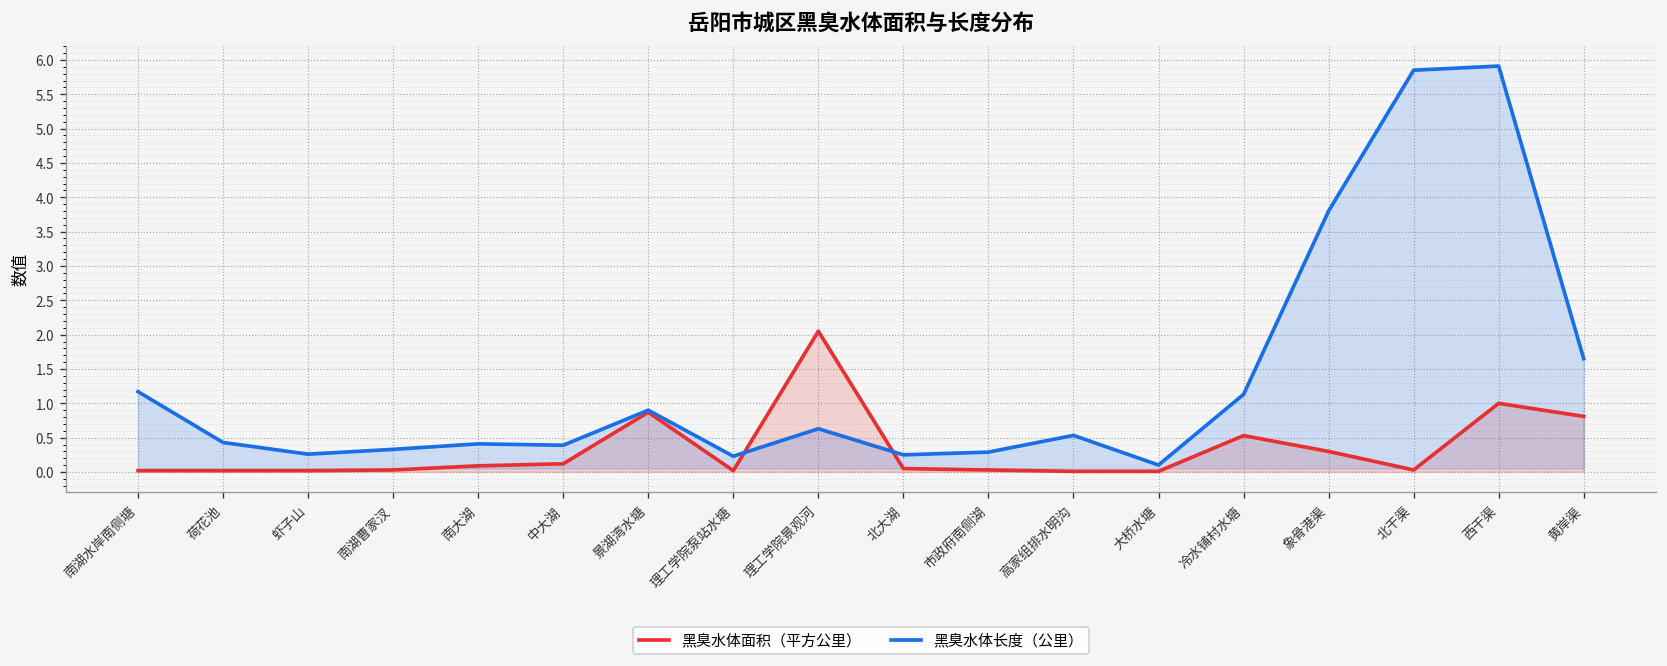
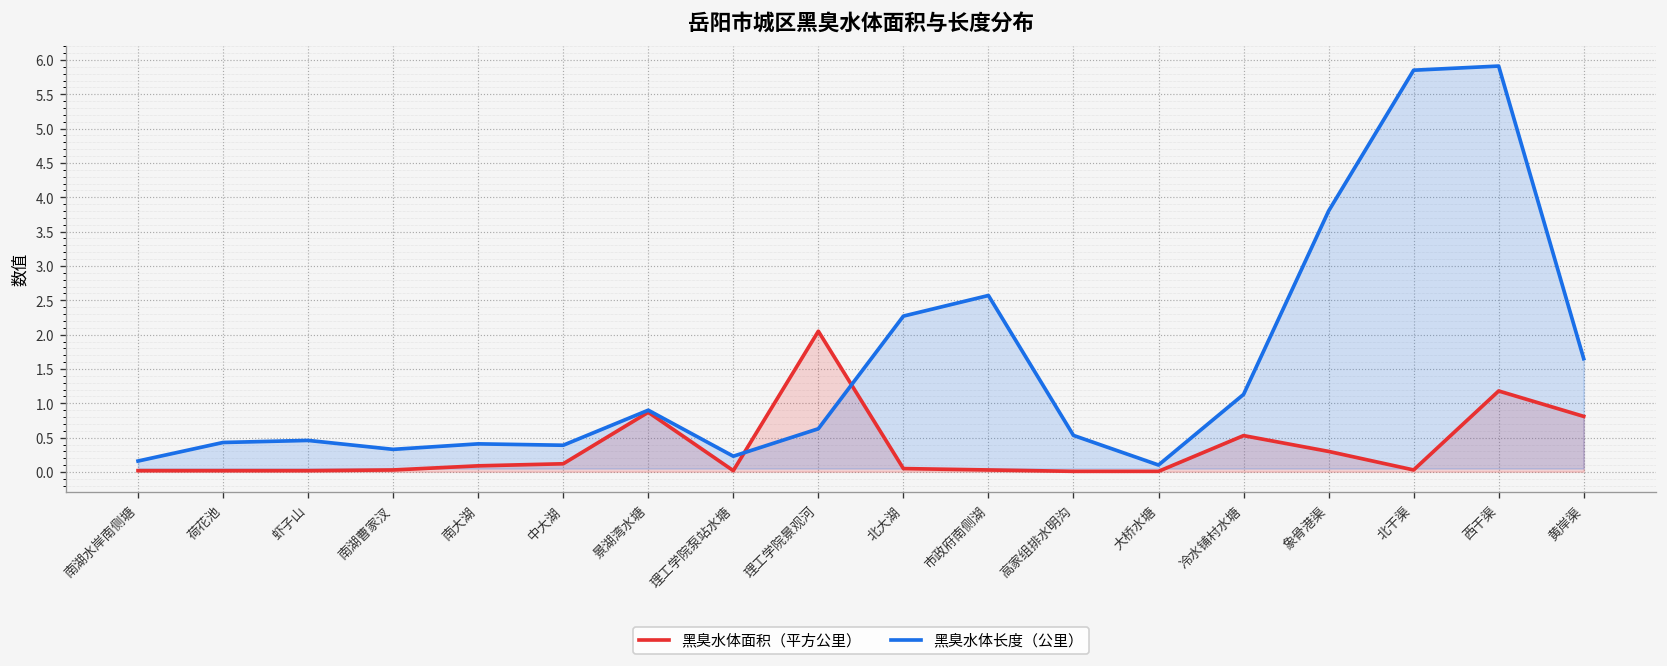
  {
    "黑臭水体面积（平方公里）": {
      "南湖水岸南侧塘": 0.0,
      "荷花池": 0.0,
      "虾子山": 0.0,
      "南湖曹家汊": 0.0,
      "南大湖": 0.1,
      "中大湖": 0.1,
      "理工学院泵站水塘": 0.0,
      "理工学院景观河": 2.1,
      "北大湖": 0.1,
      "市政府南侧湖": 0.0,
      "高家组排水明沟": 0.0,
      "大桥水塘": 0.0,
      "冷水铺村水塘": 0.5,
      "象骨港渠": 0.3,
      "北干渠": 0.0,
-     "西干渠": 1.0,
+     "西干渠": 1.2,
      "黄岸渠": 0.8
    },
    "黑臭水体长度（公里）": {
-     "南湖水岸南侧塘": 1.2,
+     "南湖水岸南侧塘": 0.2,
      "荷花池": 0.4,
-     "虾子山": 0.3,
+     "虾子山": 0.5,
      "南湖曹家汊": 0.3,
      "南大湖": 0.4,
      "中大湖": 0.4,
      "理工学院泵站水塘": 0.2,
      "理工学院景观河": 0.6,
-     "北大湖": 0.3,
-     "市政府南侧湖": 0.3,
+     "北大湖": 2.3,
+     "市政府南侧湖": 2.6,
      "高家组排水明沟": 0.5,
      "大桥水塘": 0.1,
      "冷水铺村水塘": 1.1,
      "象骨港渠": 3.8,
      "北干渠": 5.9,
      "西干渠": 5.9,
      "黄岸渠": 1.7
    }
  }
